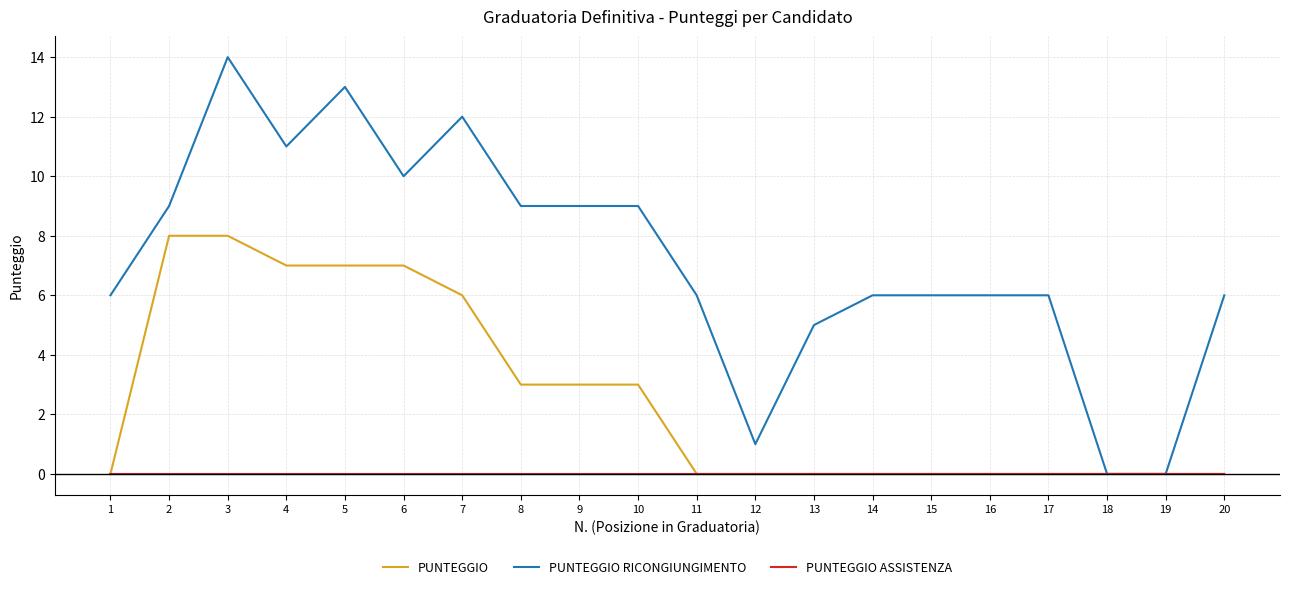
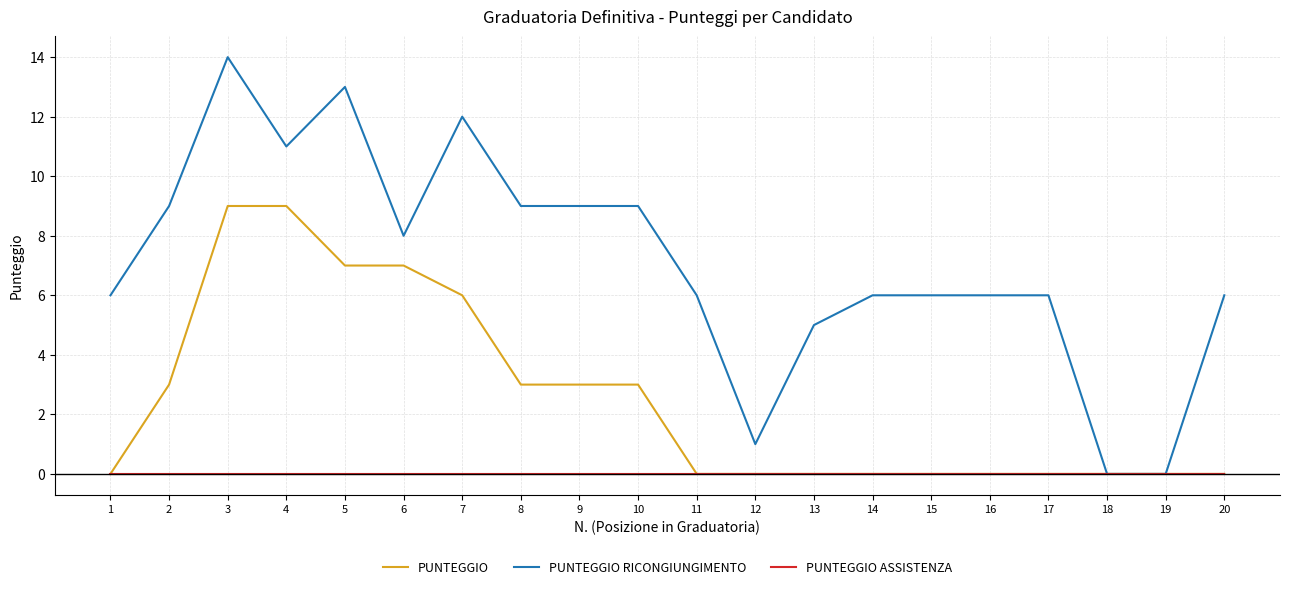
  {
    "PUNTEGGIO": {
-     "2": 8,
-     "3": 8,
-     "4": 7,
+     "2": 3,
+     "3": 9,
+     "4": 9,
      "5": 7,
      "6": 7,
      "7": 6,
      "8": 3,
      "9": 3,
      "10": 3
    },
    "PUNTEGGIO RICONGIUNGIMENTO": {
      "1": 6,
      "2": 9,
      "3": 14,
      "4": 11,
      "5": 13,
-     "6": 10,
+     "6": 8,
      "7": 12,
      "8": 9,
      "9": 9,
      "10": 9,
      "11": 6,
      "12": 1,
      "13": 5,
      "14": 6,
      "15": 6,
      "16": 6,
      "17": 6,
      "20": 6
    },
    "PUNTEGGIO ASSISTENZA": {
      "2": 0,
      "3": 0,
      "4": 0,
      "5": 0,
      "6": 0,
      "7": 0,
      "8": 0,
      "9": 0,
      "10": 0
    }
  }
